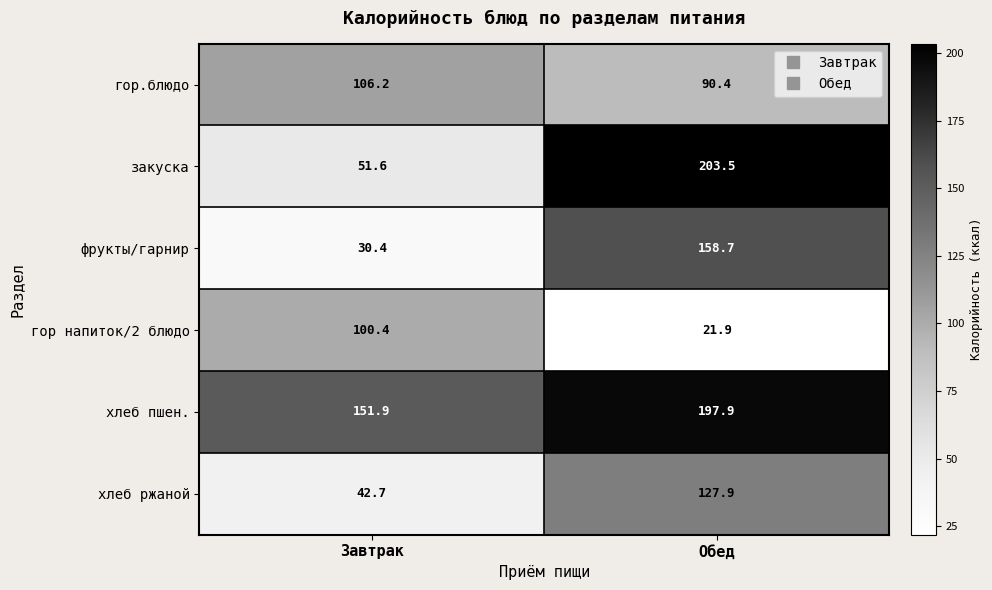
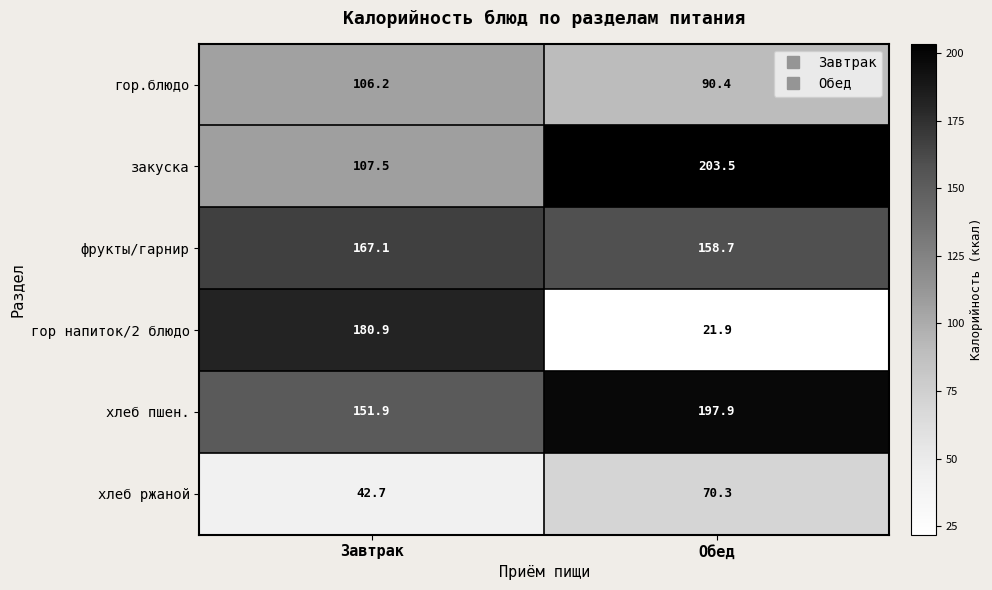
  {
    "гор.блюдо": {
      "Завтрак": 106.2,
      "Обед": 90.4
    },
    "закуска": {
-     "Завтрак": 51.6,
+     "Завтрак": 107.5,
      "Обед": 203.5
    },
    "фрукты/гарнир": {
-     "Завтрак": 30.4,
+     "Завтрак": 167.1,
      "Обед": 158.7
    },
    "гор напиток/2 блюдо": {
-     "Завтрак": 100.4,
+     "Завтрак": 180.9,
      "Обед": 21.9
    },
    "хлеб пшен.": {
      "Завтрак": 151.9,
      "Обед": 197.9
    },
    "хлеб ржаной": {
      "Завтрак": 42.7,
-     "Обед": 127.9
+     "Обед": 70.3
    }
  }
